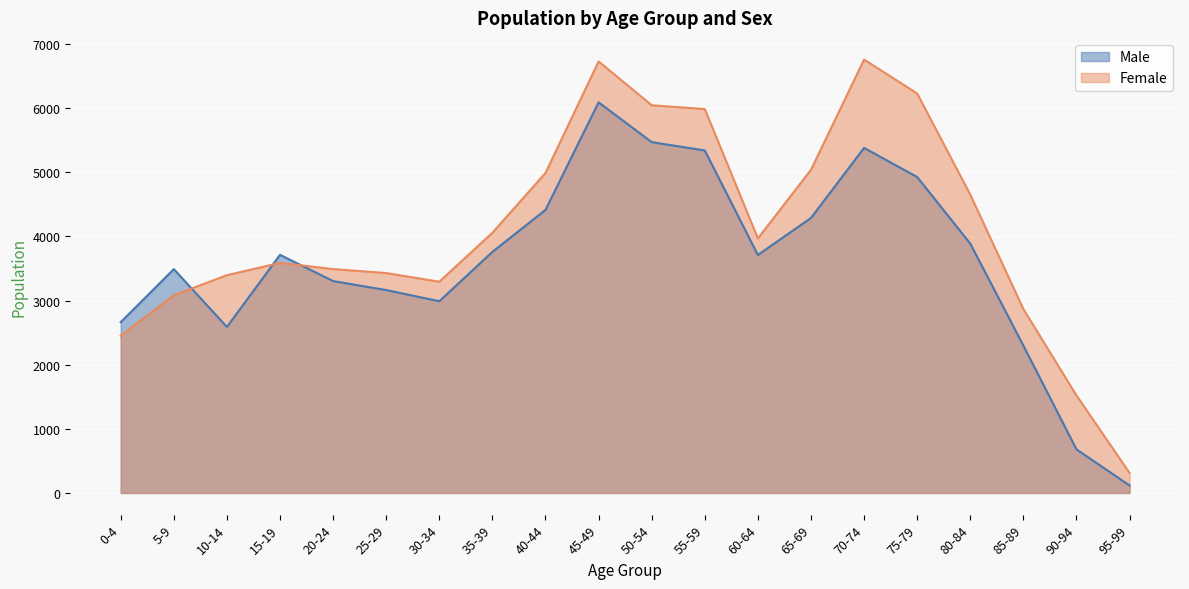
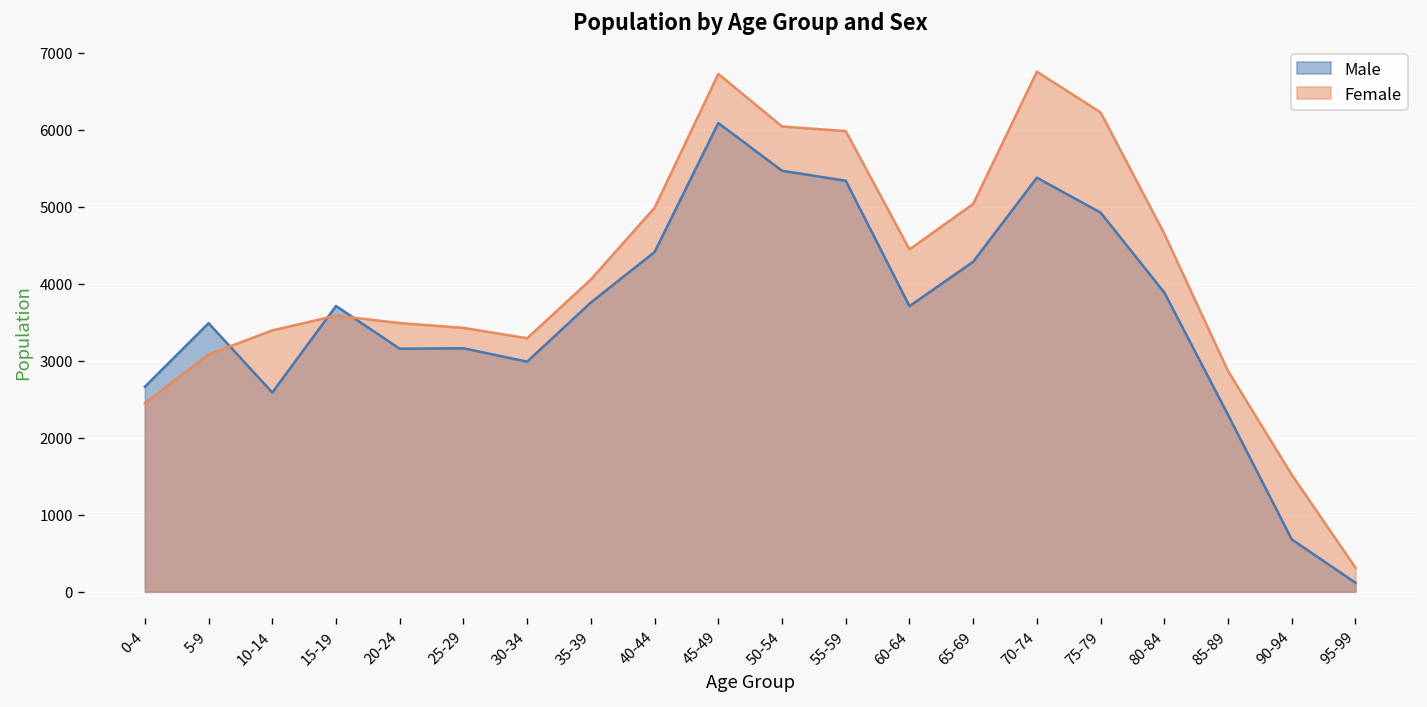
  {
    "Male": {
      "0-4": 2700,
      "5-9": 3500,
      "10-14": 2600,
      "15-19": 3700,
-     "20-24": 3300,
+     "20-24": 3200,
      "25-29": 3200,
      "30-34": 3000,
      "35-39": 3800,
      "40-44": 4400,
      "45-49": 6100,
      "50-54": 5500,
      "55-59": 5300,
      "60-64": 3700,
      "65-69": 4300,
      "70-74": 5400,
      "75-79": 4900,
      "80-84": 3900,
      "85-89": 2300,
      "90-94": 700,
      "95-99": 100
    },
    "Female": {
      "0-4": 2500,
      "5-9": 3100,
      "10-14": 3400,
      "15-19": 3600,
      "20-24": 3500,
      "25-29": 3400,
      "30-34": 3300,
      "35-39": 4100,
      "40-44": 5000,
      "45-49": 6700,
      "50-54": 6000,
      "55-59": 6000,
-     "60-64": 4000,
+     "60-64": 4400,
      "65-69": 5000,
      "70-74": 6800,
      "75-79": 6200,
      "80-84": 4700,
      "85-89": 2900,
      "90-94": 1500,
      "95-99": 300
    }
  }
